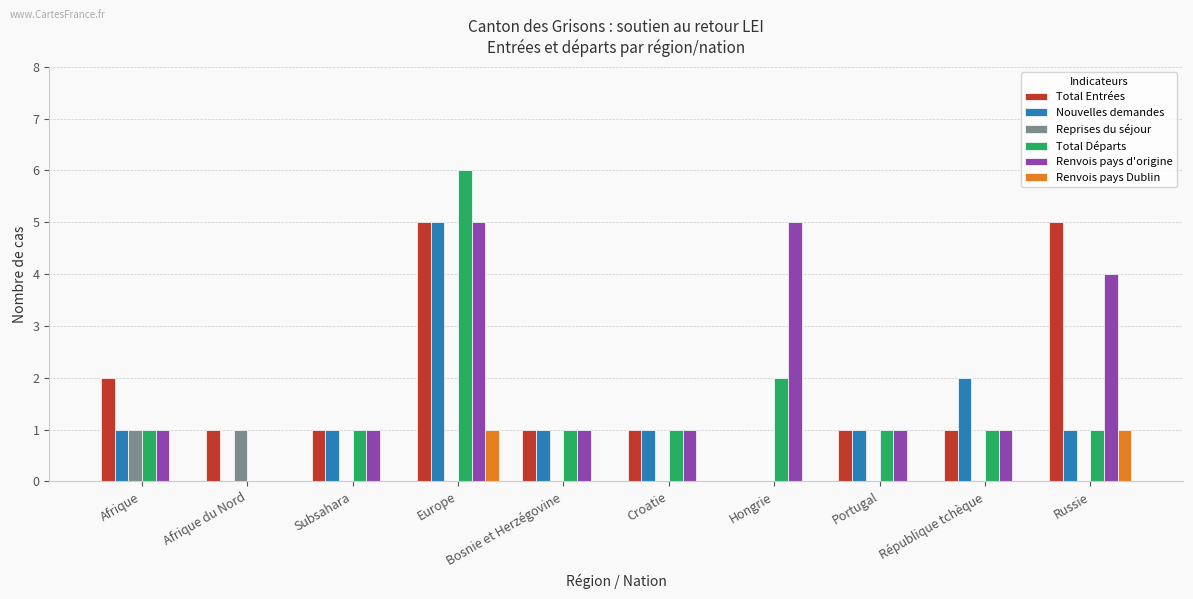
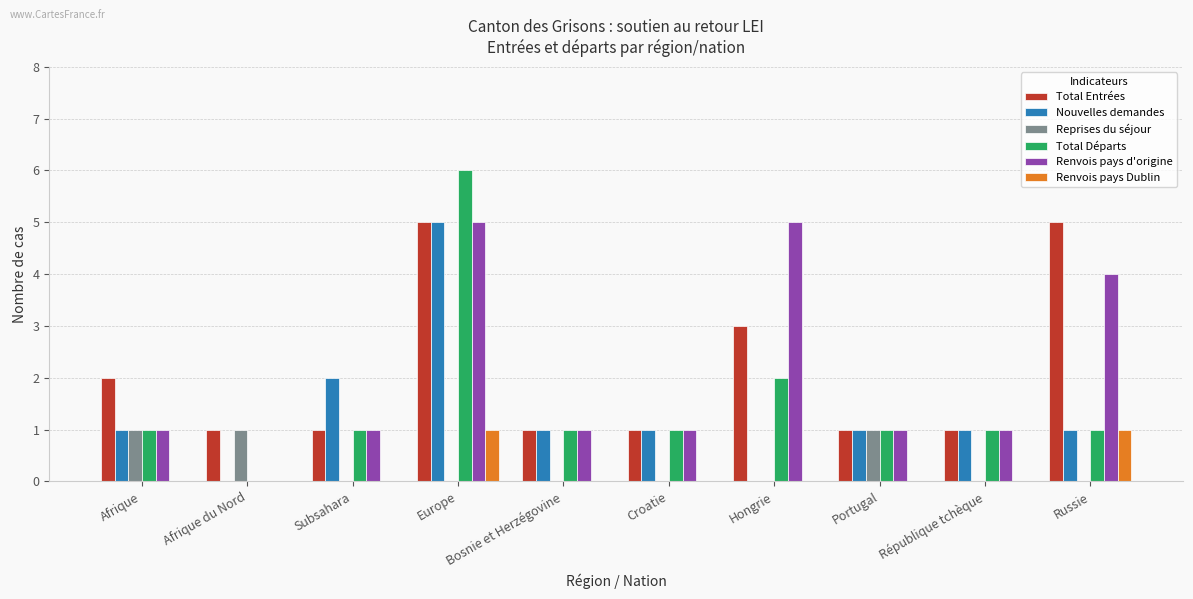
  {
    "Total Entrées": {
      "Afrique": 2,
      "Afrique du Nord": 1,
      "Subsahara": 1,
      "Europe": 5,
      "Bosnie et Herzégovine": 1,
      "Croatie": 1,
-     "Hongrie": 0,
+     "Hongrie": 3,
      "Portugal": 1,
      "République tchèque": 1,
      "Russie": 5
    },
    "Nouvelles demandes": {
      "Afrique": 1,
      "Afrique du Nord": 0,
-     "Subsahara": 1,
+     "Subsahara": 2,
      "Europe": 5,
      "Bosnie et Herzégovine": 1,
      "Croatie": 1,
      "Hongrie": 0,
      "Portugal": 1,
-     "République tchèque": 2,
+     "République tchèque": 1,
      "Russie": 1
    },
    "Reprises du séjour": {
      "Afrique": 1,
      "Afrique du Nord": 1,
      "Subsahara": 0,
      "Europe": 0,
      "Bosnie et Herzégovine": 0,
      "Croatie": 0,
      "Hongrie": 0,
-     "Portugal": 0,
+     "Portugal": 1,
      "République tchèque": 0,
      "Russie": 0
    },
    "Total Départs": {
      "Afrique": 1,
      "Afrique du Nord": 0,
      "Subsahara": 1,
      "Europe": 6,
      "Bosnie et Herzégovine": 1,
      "Croatie": 1,
      "Hongrie": 2,
      "Portugal": 1,
      "République tchèque": 1,
      "Russie": 1
    },
    "Renvois pays d'origine": {
      "Afrique": 1,
      "Afrique du Nord": 0,
      "Subsahara": 1,
      "Europe": 5,
      "Bosnie et Herzégovine": 1,
      "Croatie": 1,
      "Hongrie": 5,
      "Portugal": 1,
      "République tchèque": 1,
      "Russie": 4
    },
    "Renvois pays Dublin": {
      "Afrique": 0,
      "Afrique du Nord": 0,
      "Subsahara": 0,
      "Europe": 1,
      "Bosnie et Herzégovine": 0,
      "Croatie": 0,
      "Hongrie": 0,
      "Portugal": 0,
      "République tchèque": 0,
      "Russie": 1
    }
  }
